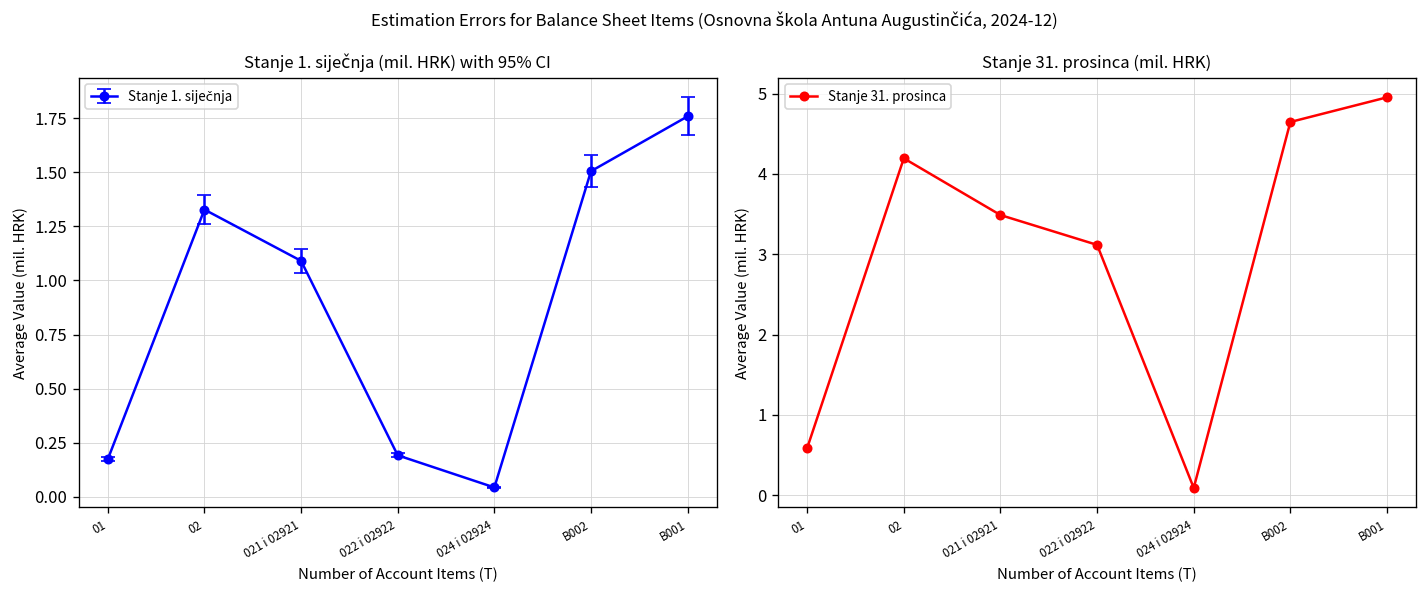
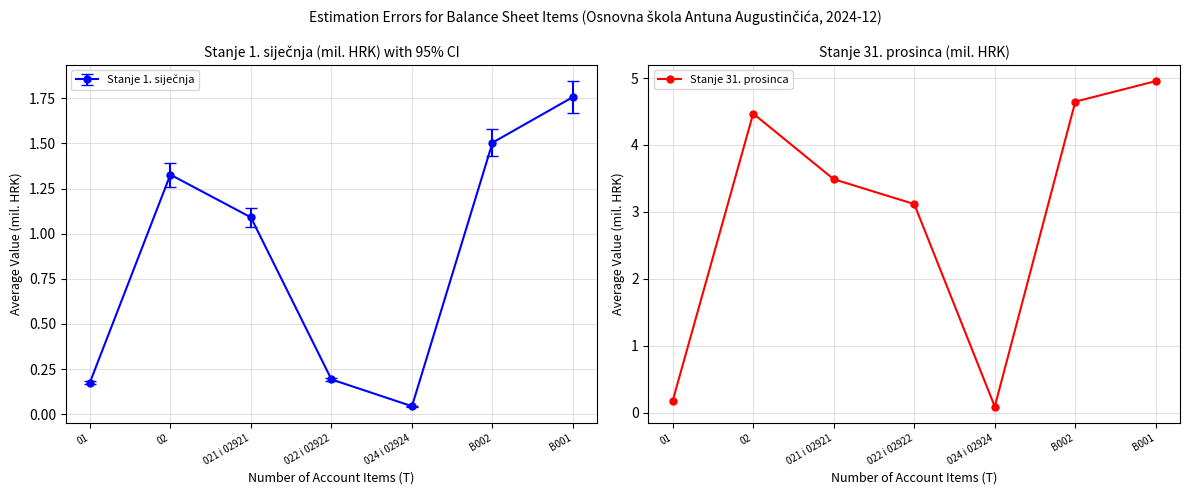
  {
    "Stanje 31. prosinca (mil. HRK)": {
-     "01": 0.6,
-     "02": 4.2,
+     "01": 0.2,
+     "02": 4.5,
      "021 i 02921": 3.5,
      "022 i 02922": 3.1,
      "024 i 02924": 0.1,
      "B002": 4.6,
      "B001": 5.0
    }
  }
